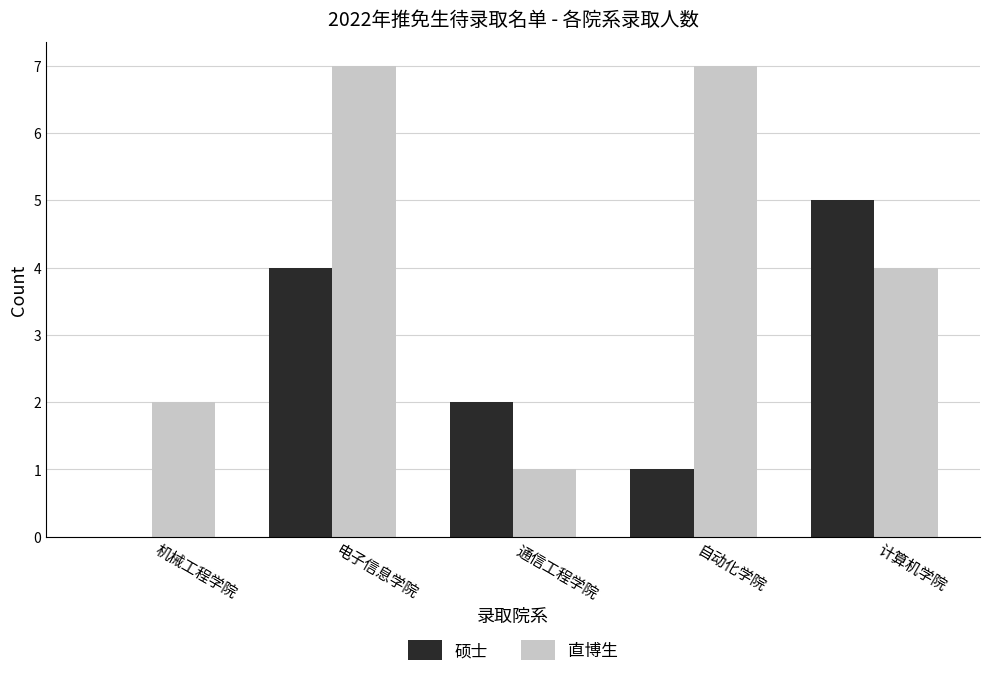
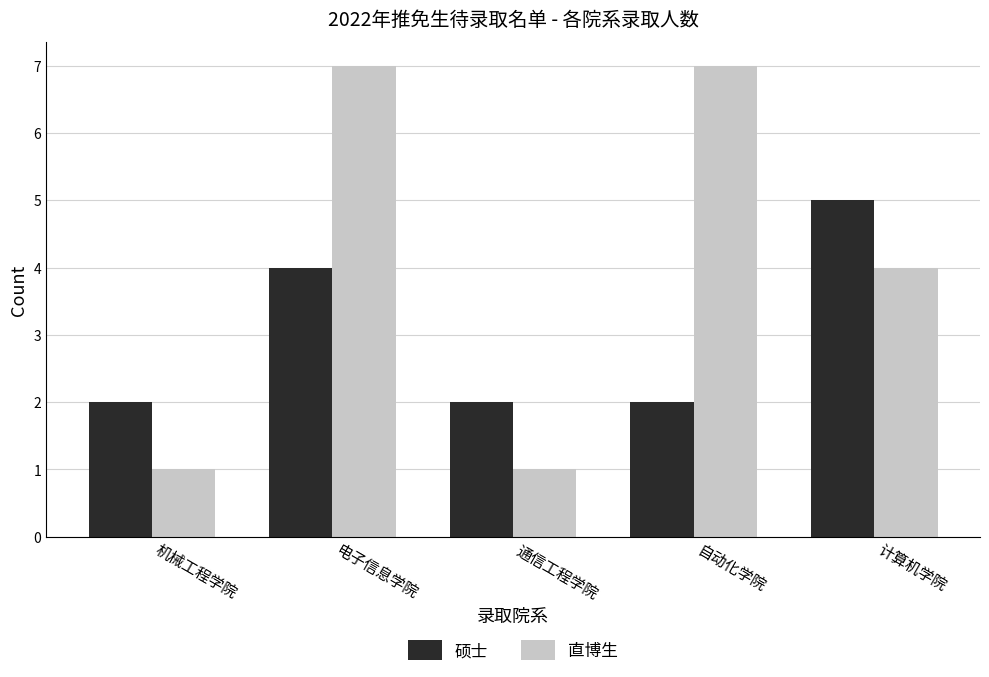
  {
    "硕士": {
-     "机械工程学院": 0,
+     "机械工程学院": 2,
      "电子信息学院": 4,
      "通信工程学院": 2,
-     "自动化学院": 1,
+     "自动化学院": 2,
      "计算机学院": 5
    },
    "直博生": {
-     "机械工程学院": 2,
+     "机械工程学院": 1,
      "电子信息学院": 7,
      "通信工程学院": 1,
      "自动化学院": 7,
      "计算机学院": 4
    }
  }
